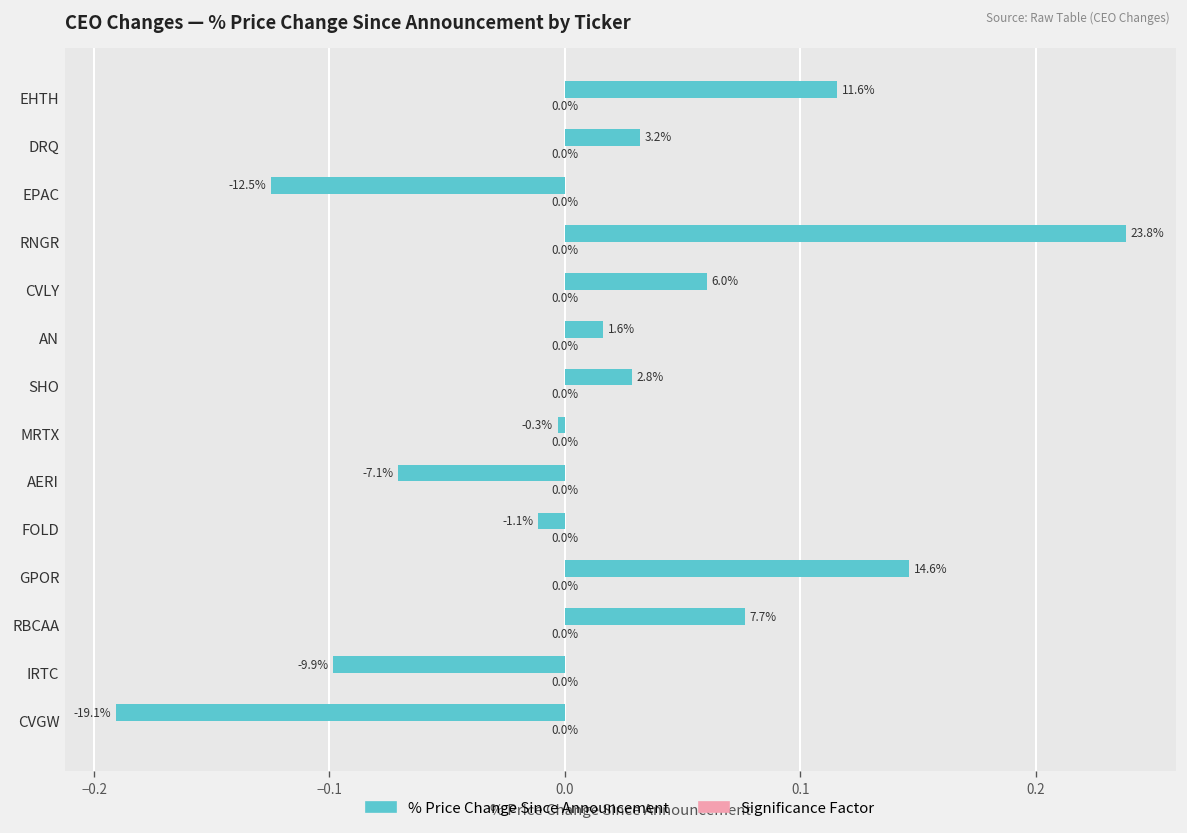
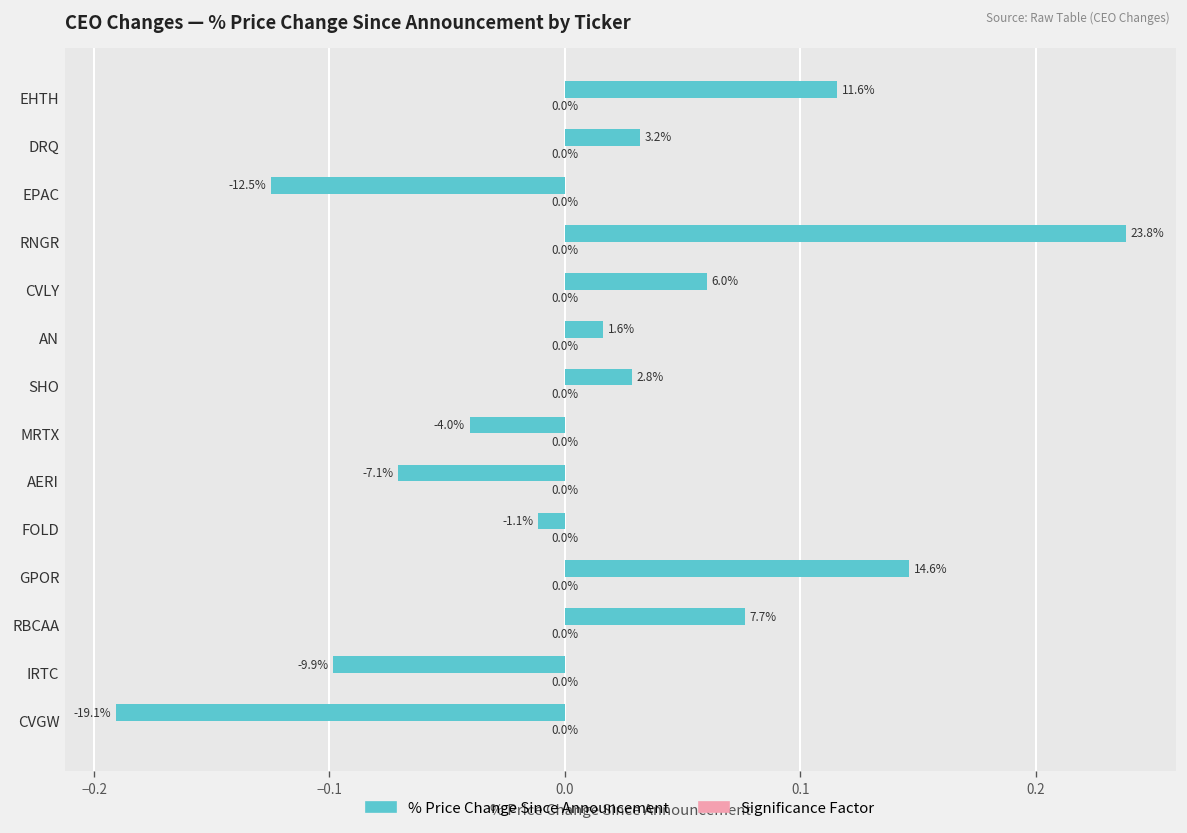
  {
    "% Price Change Since Announcement": {
      "EHTH": "11.6%",
      "DRQ": "3.2%",
      "EPAC": "-12.5%",
      "RNGR": "23.8%",
      "CVLY": "6.0%",
      "AN": "1.6%",
      "SHO": "2.8%",
-     "MRTX": "-0.3%",
+     "MRTX": "-4.0%",
      "AERI": "-7.1%",
      "FOLD": "-1.1%",
      "GPOR": "14.6%",
      "RBCAA": "7.7%",
      "IRTC": "-9.9%",
      "CVGW": "-19.1%"
    }
  }
